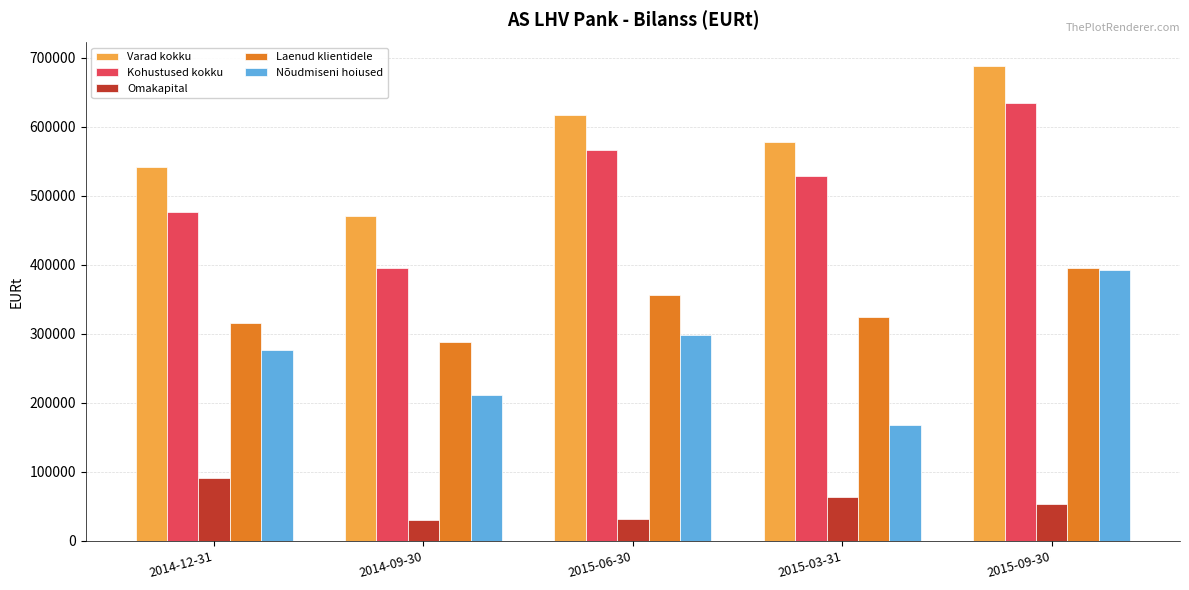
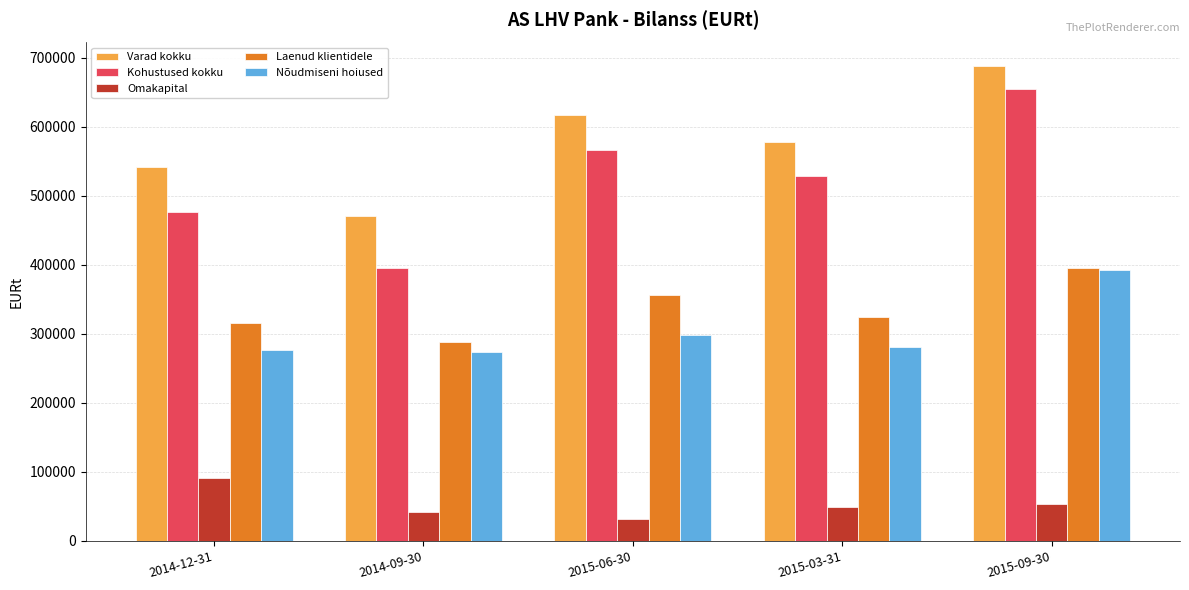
  {
    "Kohustused kokku": {
      "2014-12-31": 480000,
      "2014-09-30": 390000,
      "2015-06-30": 570000,
      "2015-03-31": 530000,
-     "2015-09-30": 630000
+     "2015-09-30": 660000
    },
    "Omakapital": {
      "2014-12-31": 90000,
-     "2014-09-30": 30000,
+     "2014-09-30": 40000,
      "2015-06-30": 30000,
-     "2015-03-31": 60000,
+     "2015-03-31": 50000,
      "2015-09-30": 50000
    },
    "Nõudmiseni hoiused": {
      "2014-12-31": 280000,
-     "2014-09-30": 210000,
+     "2014-09-30": 270000,
      "2015-06-30": 300000,
-     "2015-03-31": 170000,
+     "2015-03-31": 280000,
      "2015-09-30": 390000
    }
  }
